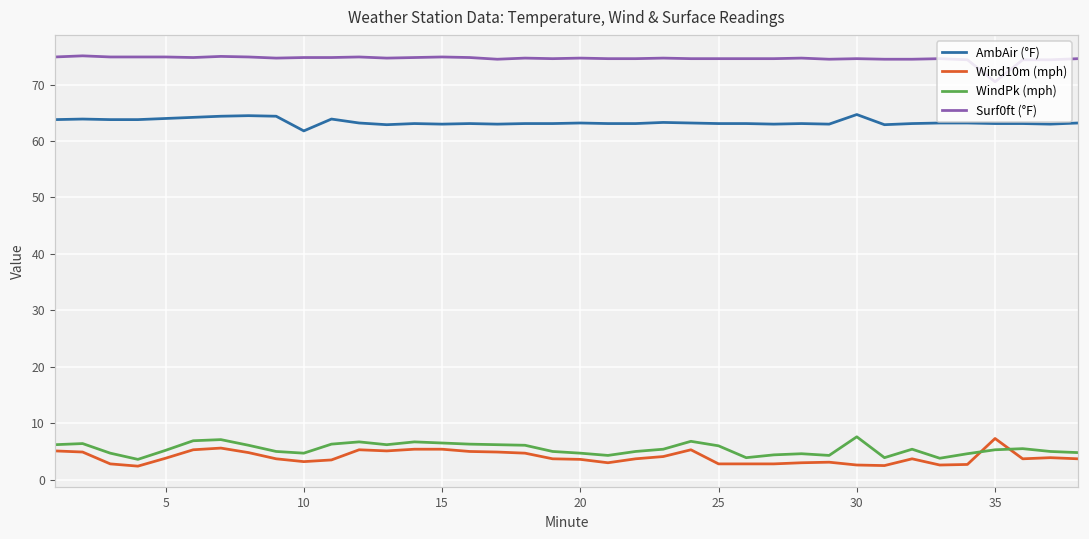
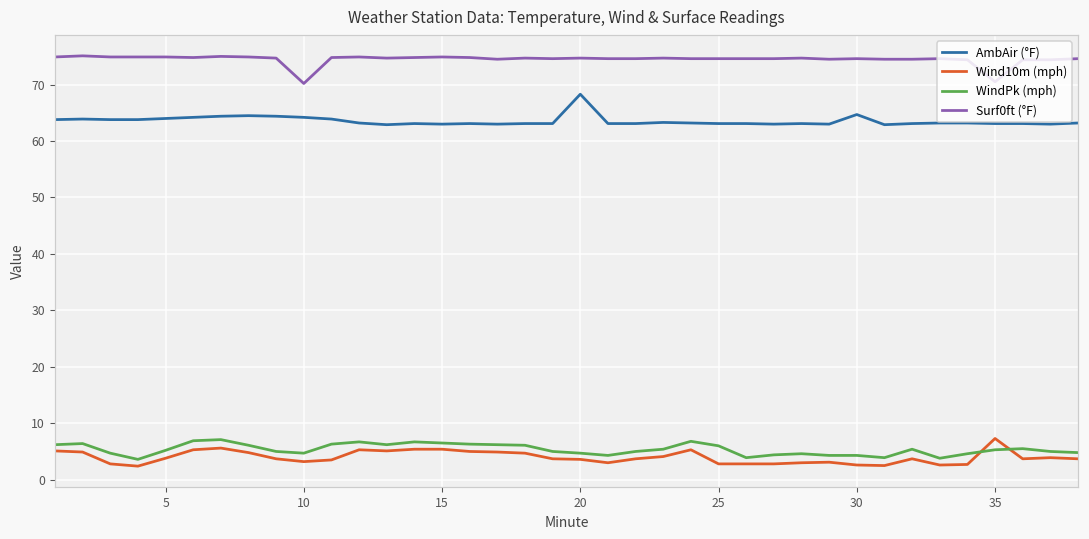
  {
    "AmbAir (°F)": {
      "5": 64,
-     "10": 62,
+     "10": 64,
      "15": 63,
-     "20": 63,
+     "20": 68,
      "25": 63,
      "30": 65,
      "35": 63
    },
    "Wind10m (mph)": {
      "5": 4,
      "10": 3,
      "15": 5,
      "20": 4,
      "25": 3,
      "30": 3,
      "35": 7
    },
    "WindPk (mph)": {
      "5": 5,
      "10": 5,
      "15": 7,
      "20": 5,
      "25": 6,
-     "30": 8,
+     "30": 4,
      "35": 5
    },
    "Surf0ft (°F)": {
      "5": 75,
-     "10": 75,
+     "10": 70,
      "15": 75,
      "20": 75,
      "25": 75,
      "30": 75
    }
  }
